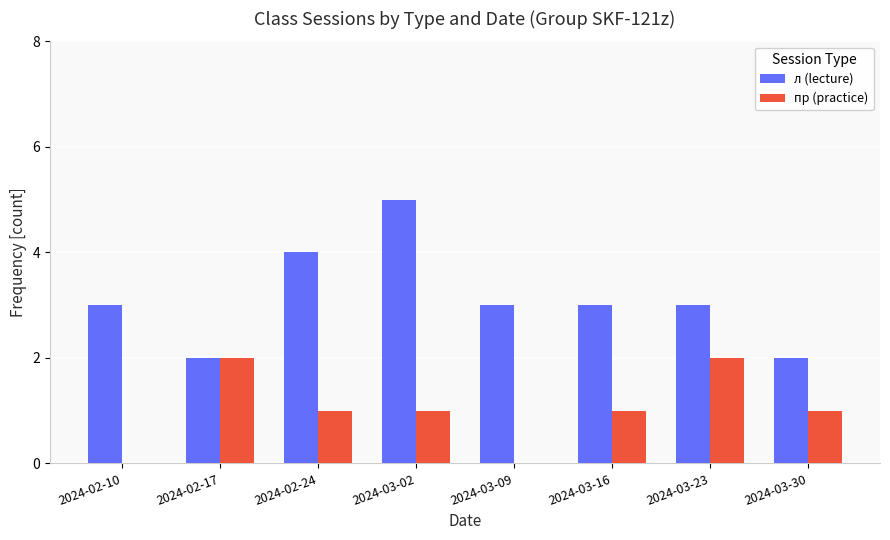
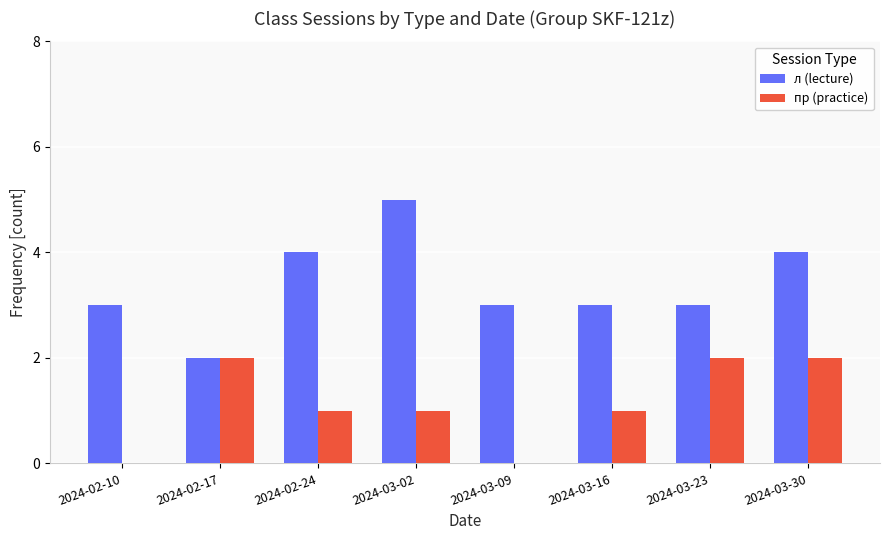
  {
    "л (lecture)": {
      "2024-02-10": 3,
      "2024-02-17": 2,
      "2024-02-24": 4,
      "2024-03-02": 5,
      "2024-03-09": 3,
      "2024-03-16": 3,
      "2024-03-23": 3,
-     "2024-03-30": 2
+     "2024-03-30": 4
    },
    "пр (practice)": {
      "2024-02-10": 0,
      "2024-02-17": 2,
      "2024-02-24": 1,
      "2024-03-02": 1,
      "2024-03-09": 0,
      "2024-03-16": 1,
      "2024-03-23": 2,
-     "2024-03-30": 1
+     "2024-03-30": 2
    }
  }
